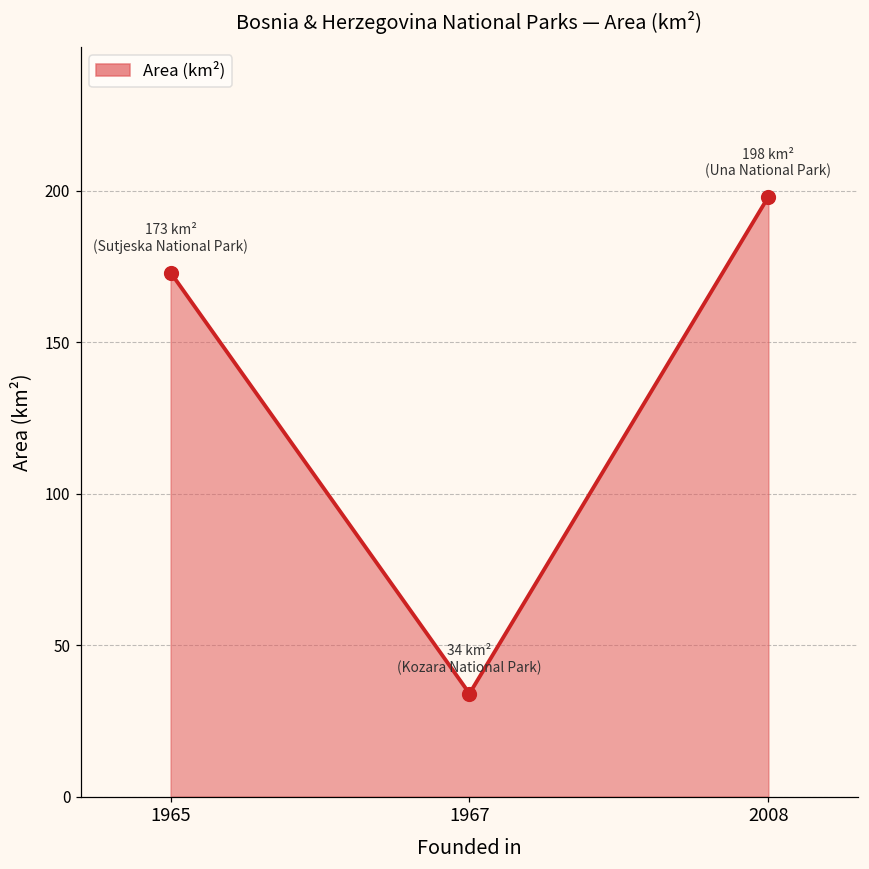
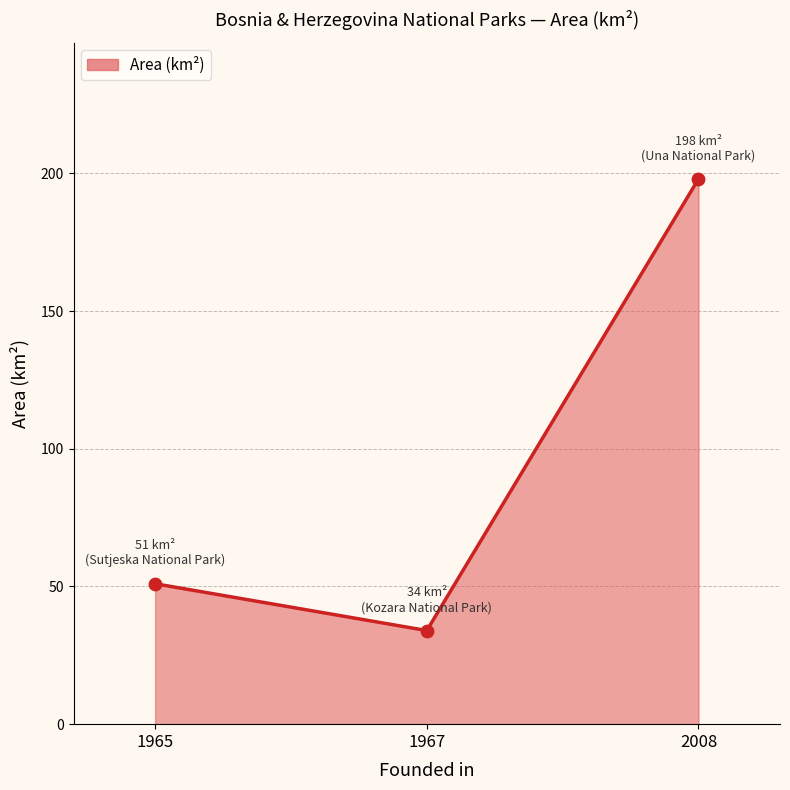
  {
-   "1965": 173,
+   "1965": 51,
    "1967": 34,
    "2008": 198
  }
